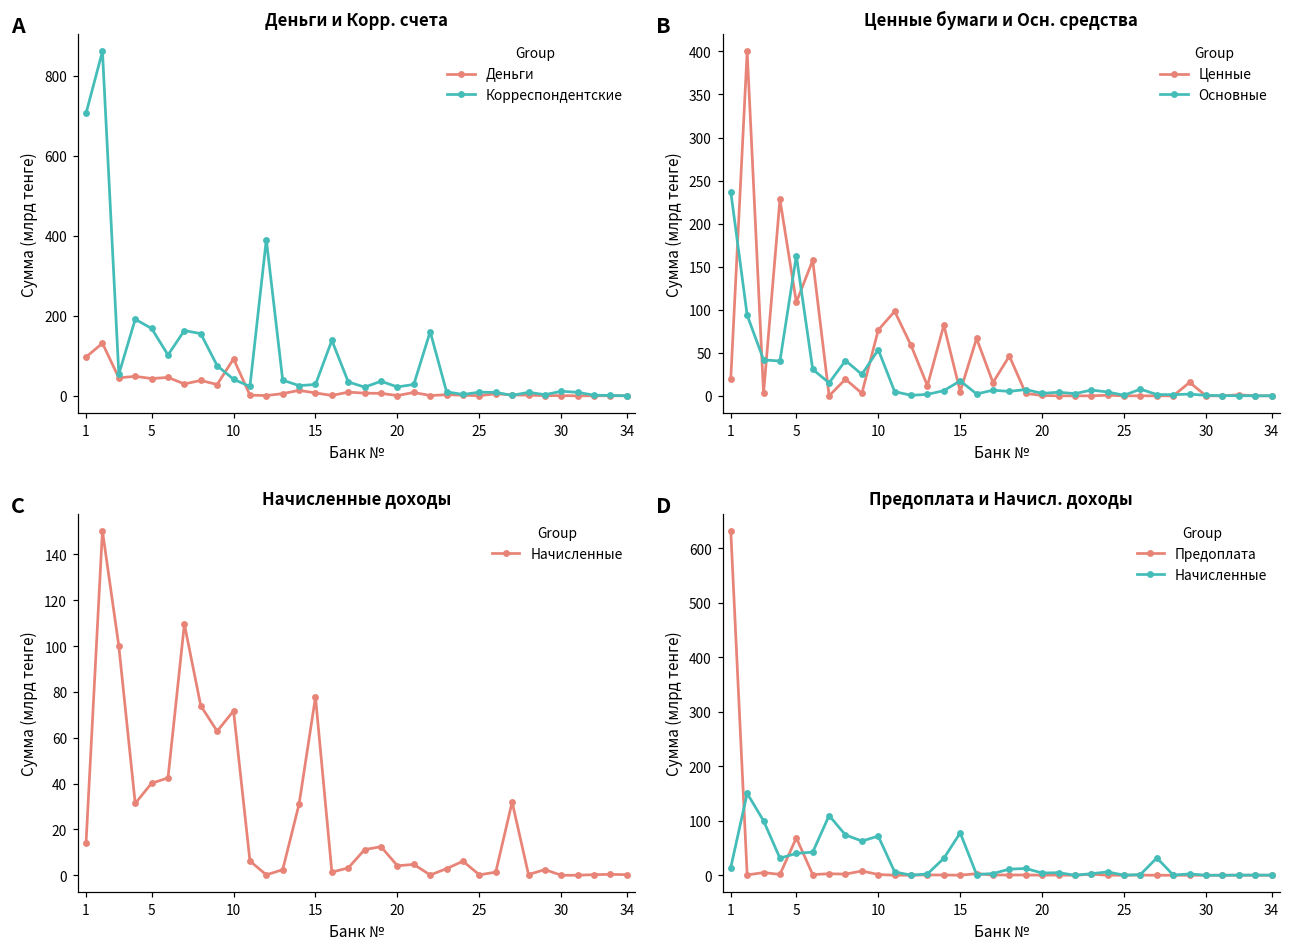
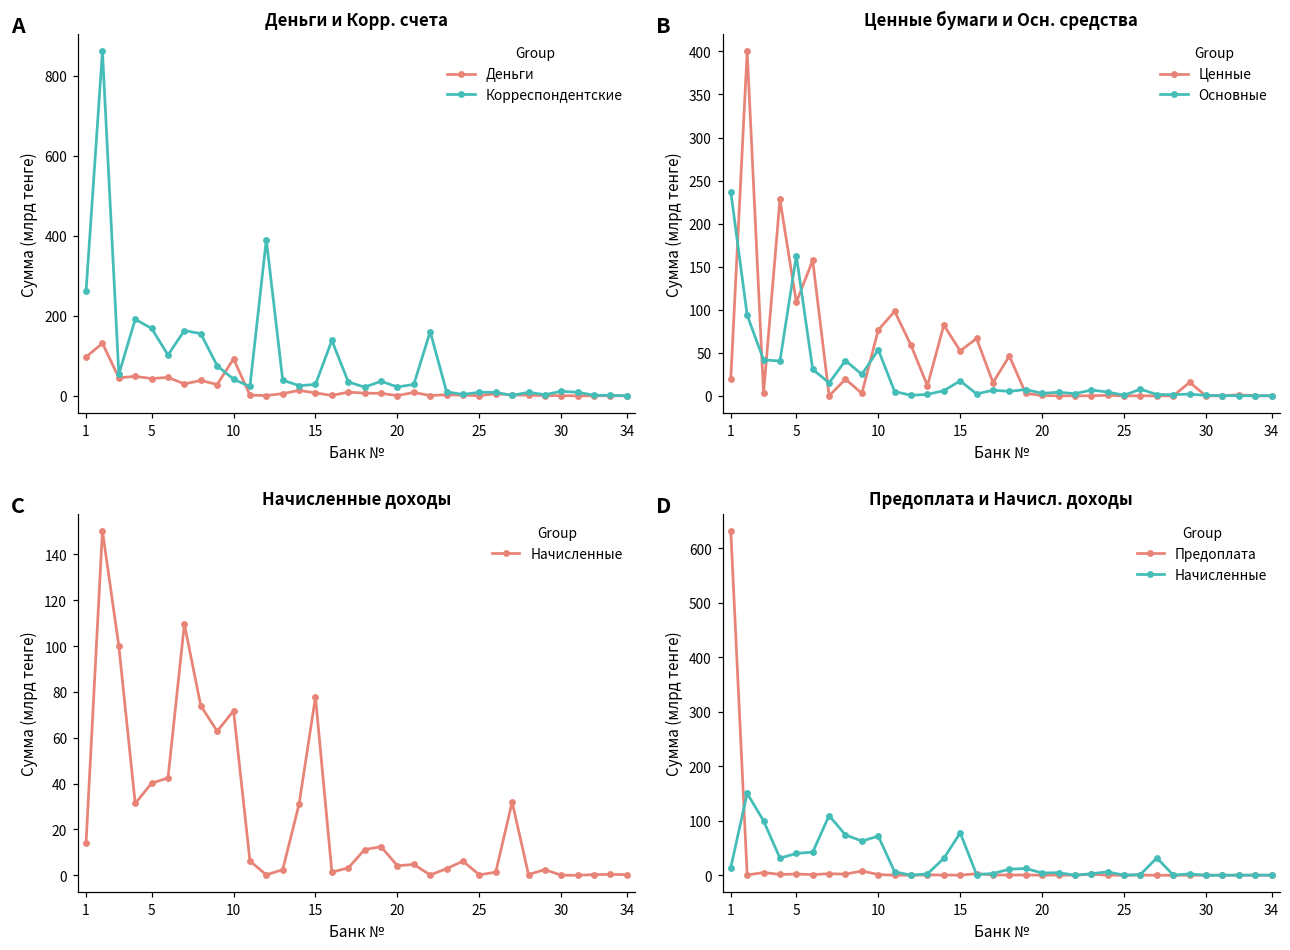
  {
    "Деньги и Корр. счета": {
      "Деньги": {
        "1": 100,
        "5": 40,
        "10": 90,
        "15": 10,
        "20": 0,
        "25": 0,
        "30": 0
      },
      "Корреспондентские": {
-       "1": 710,
+       "1": 260,
        "5": 170,
        "10": 40,
        "15": 30,
        "20": 20,
        "25": 10,
        "30": 10
      }
    },
    "Ценные бумаги и Осн. средства": {
      "Ценные": {
        "1": 20,
        "5": 110,
        "10": 80,
-       "15": 10
+       "15": 50
      },
      "Основные": {
        "1": 240,
        "5": 160,
        "10": 50,
        "15": 20
      }
    },
    "Начисленные доходы": {
      "1": 14,
      "5": 40,
      "10": 72,
      "15": 78,
      "20": 4,
      "25": 0,
      "30": 0,
      "34": 0
    },
    "Предоплата и Начисл. доходы": {
      "Предоплата": {
        "1": 630,
-       "5": 70,
+       "5": 0,
        "10": 0,
        "15": 0
      },
      "Начисленные": {
        "1": 10,
        "5": 40,
        "10": 70,
        "15": 80
      }
    }
  }
